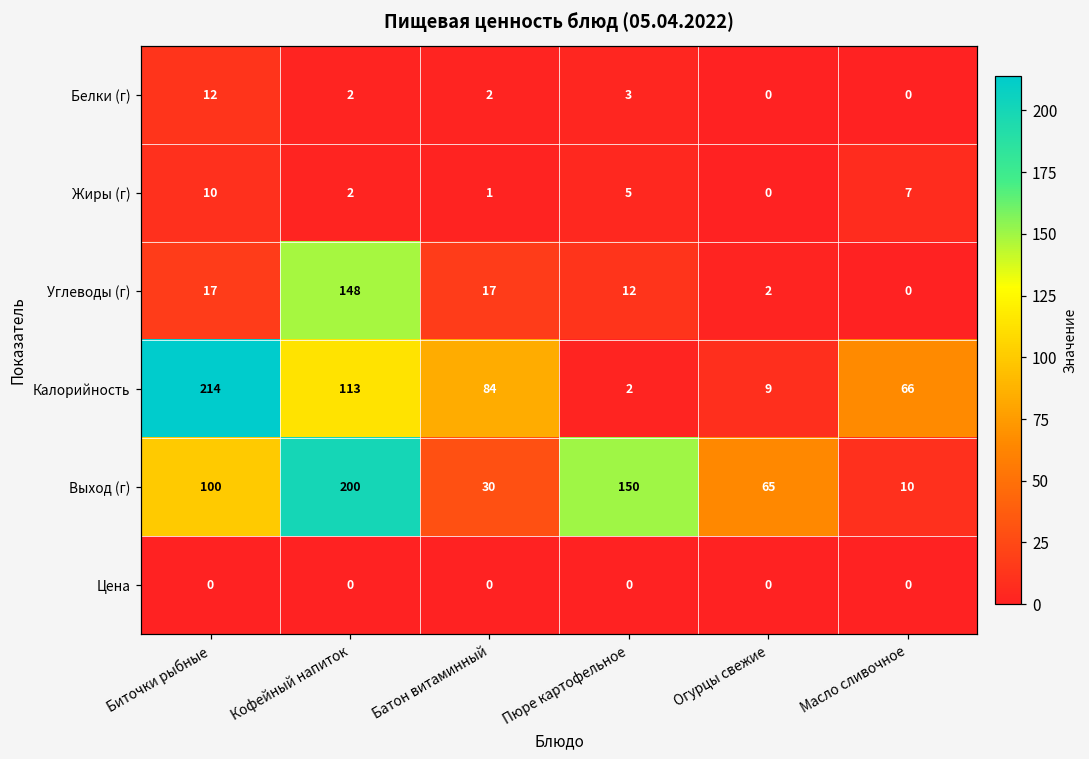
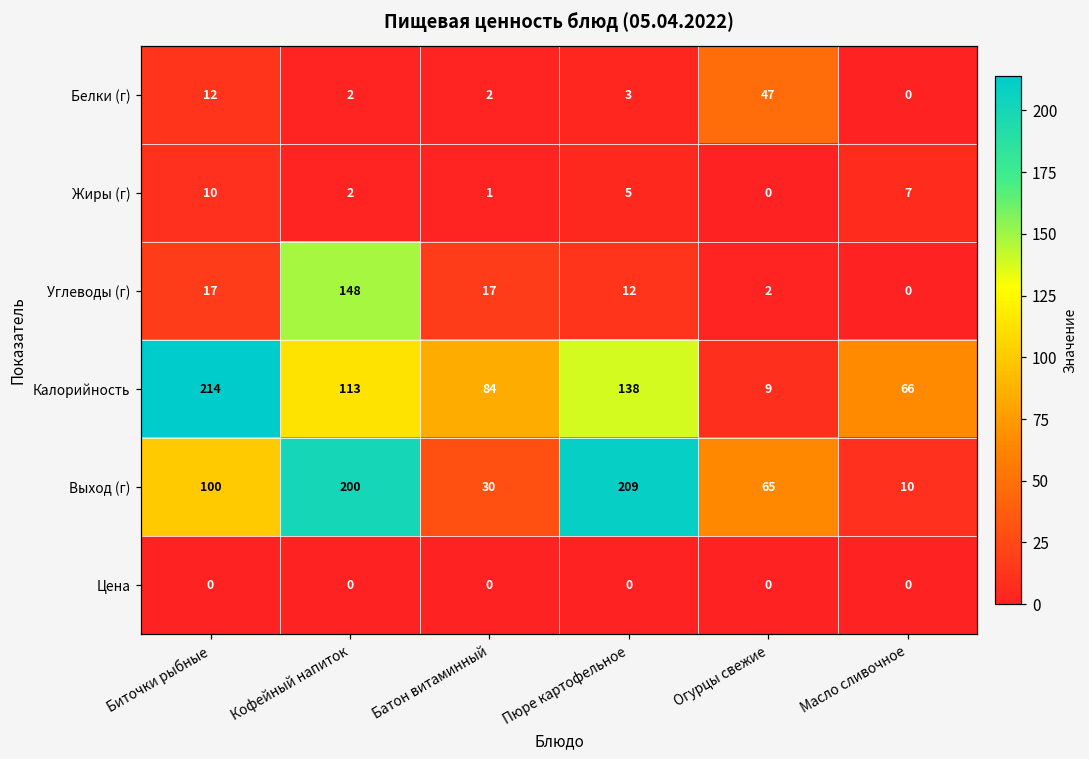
  {
    "Белки (г)": {
      "Биточки рыбные": 12,
      "Кофейный напиток": 2,
      "Батон витаминный": 2,
      "Пюре картофельное": 3,
-     "Огурцы свежие": 0,
+     "Огурцы свежие": 47,
      "Масло сливочное": 0
    },
    "Жиры (г)": {
      "Биточки рыбные": 10,
      "Кофейный напиток": 2,
      "Батон витаминный": 1,
      "Пюре картофельное": 5,
      "Огурцы свежие": 0,
      "Масло сливочное": 7
    },
    "Углеводы (г)": {
      "Биточки рыбные": 17,
      "Кофейный напиток": 148,
      "Батон витаминный": 17,
      "Пюре картофельное": 12,
      "Огурцы свежие": 2,
      "Масло сливочное": 0
    },
    "Калорийность": {
      "Биточки рыбные": 214,
      "Кофейный напиток": 113,
      "Батон витаминный": 84,
-     "Пюре картофельное": 2,
+     "Пюре картофельное": 138,
      "Огурцы свежие": 9,
      "Масло сливочное": 66
    },
    "Выход (г)": {
      "Биточки рыбные": 100,
      "Кофейный напиток": 200,
      "Батон витаминный": 30,
-     "Пюре картофельное": 150,
+     "Пюре картофельное": 209,
      "Огурцы свежие": 65,
      "Масло сливочное": 10
    },
    "Цена": {
      "Биточки рыбные": 0,
      "Кофейный напиток": 0,
      "Батон витаминный": 0,
      "Пюре картофельное": 0,
      "Огурцы свежие": 0,
      "Масло сливочное": 0
    }
  }
